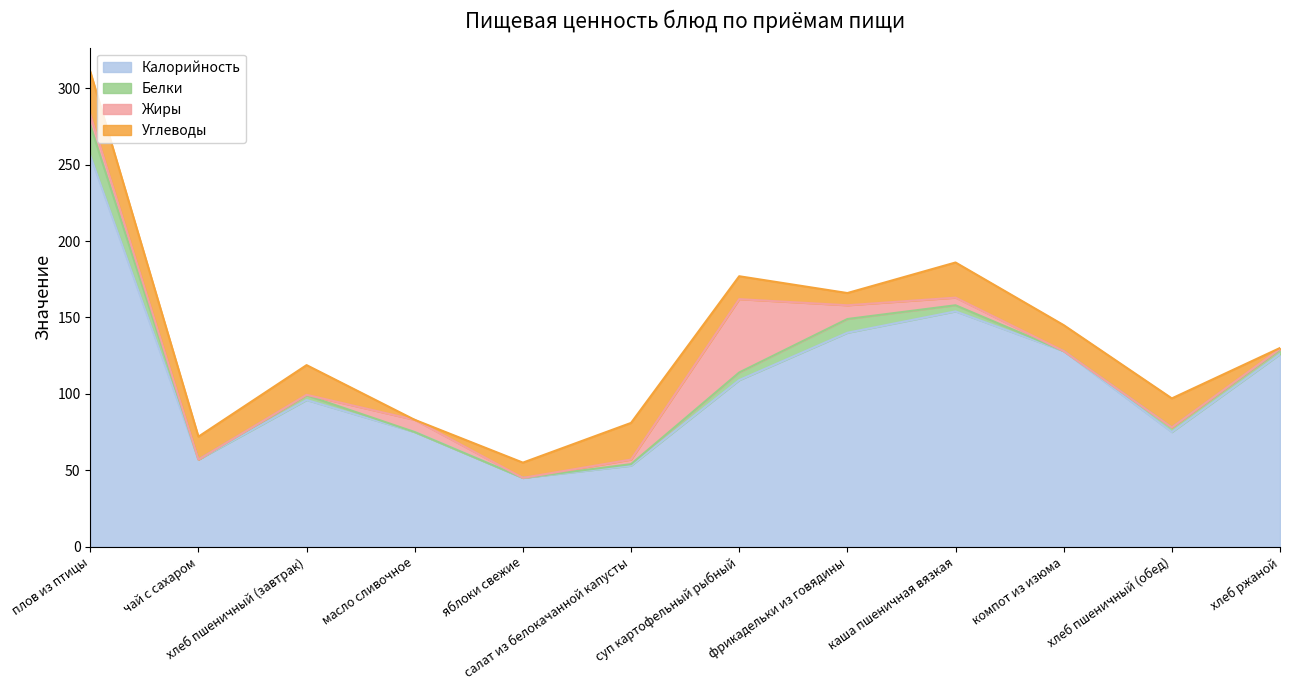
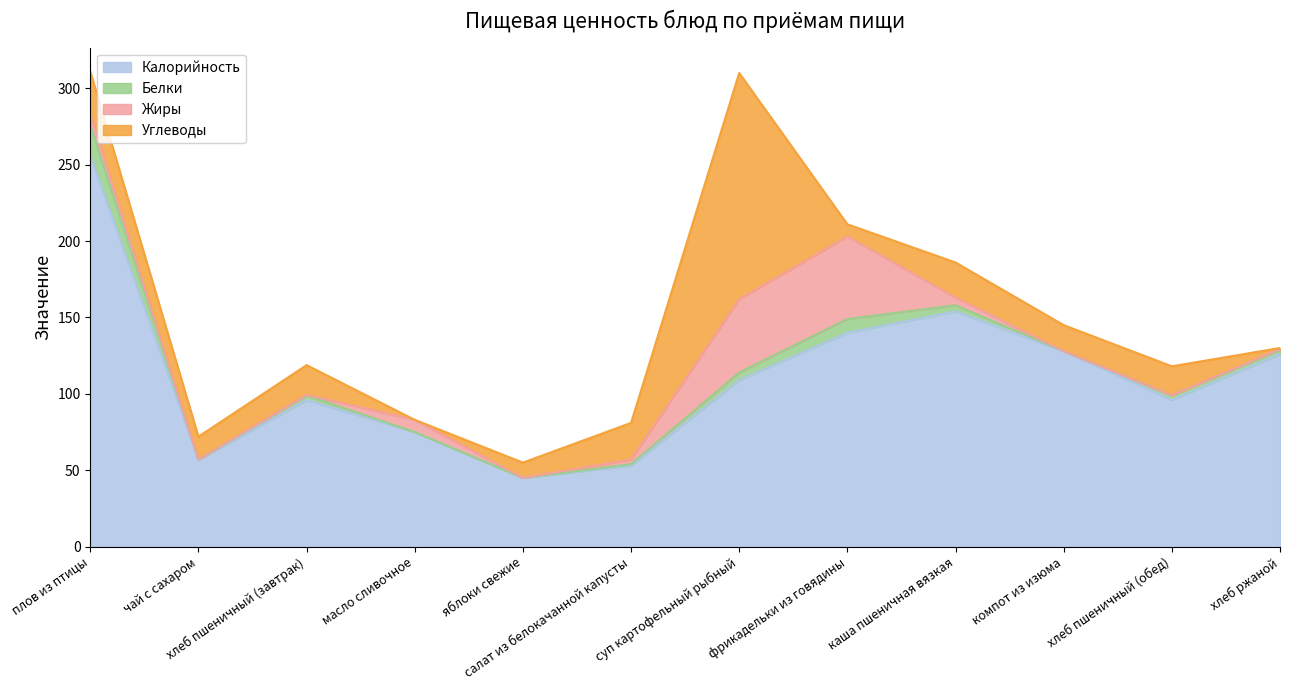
  {
    "Калорийность": {
      "плов из птицы": 256,
      "хлеб пшеничный (завтрак)": 96,
      "суп картофельный рыбный": 109,
      "фрикадельки из говядины": 140,
      "каша пшеничная вязкая": 154,
-     "хлеб пшеничный (обед)": 75,
+     "хлеб пшеничный (обед)": 96,
      "хлеб ржаной": 126
    },
    "Белки": {
      "плов из птицы": 20,
      "суп картофельный рыбный": 5,
      "фрикадельки из говядины": 9,
      "каша пшеничная вязкая": 4
    },
    "Жиры": {
      "плов из птицы": 7,
      "салат из белокачанной капусты": 3,
      "суп картофельный рыбный": 48,
-     "фрикадельки из говядины": 9,
+     "фрикадельки из говядины": 54,
      "каша пшеничная вязкая": 5
    },
    "Углеводы": {
      "плов из птицы": 28,
      "чай с сахаром": 15,
      "хлеб пшеничный (завтрак)": 19,
      "яблоки свежие": 10,
      "салат из белокачанной капусты": 24,
-     "суп картофельный рыбный": 15,
+     "суп картофельный рыбный": 148,
      "фрикадельки из говядины": 8,
      "каша пшеничная вязкая": 23,
      "компот из изюма": 17,
      "хлеб пшеничный (обед)": 19
    }
  }
